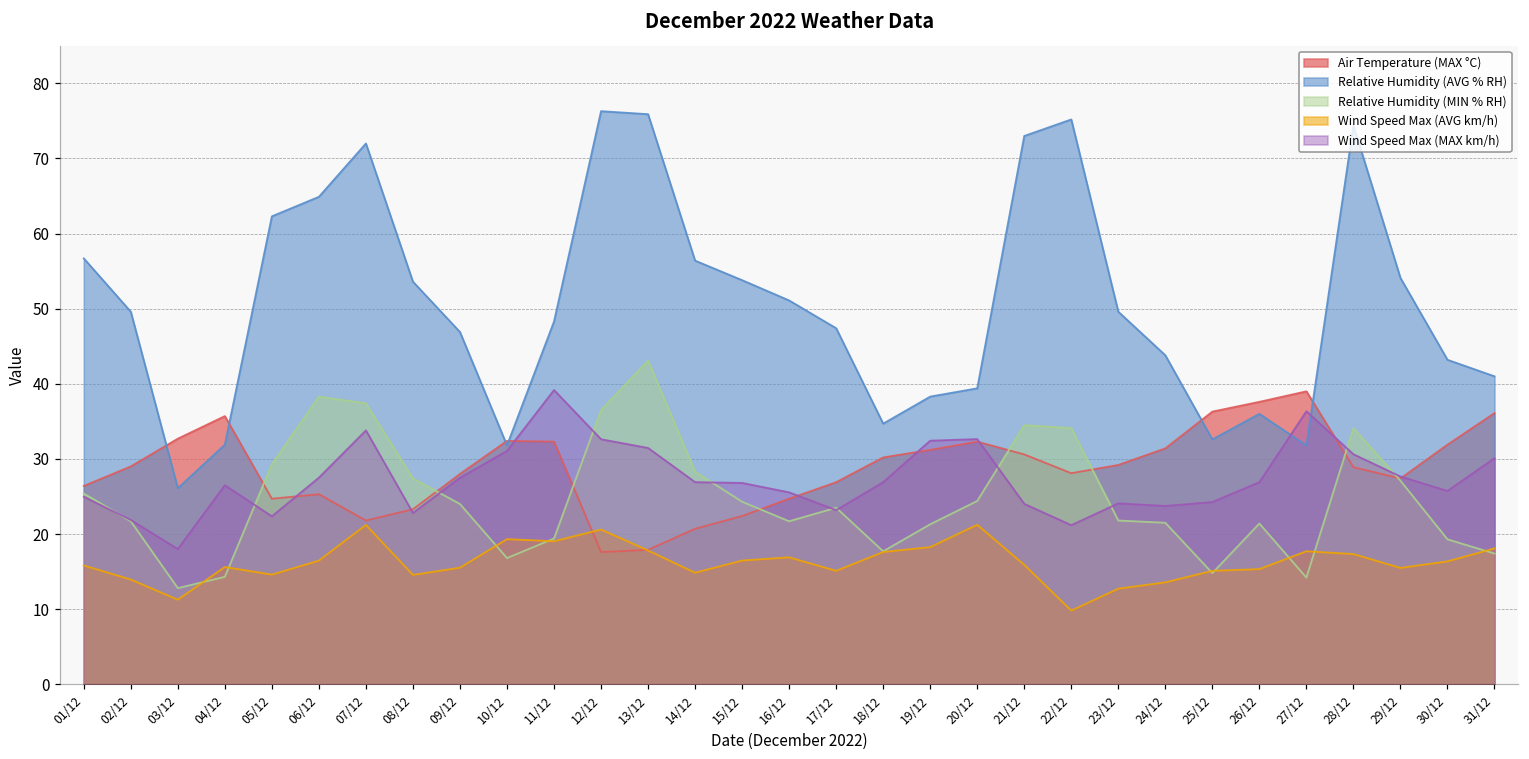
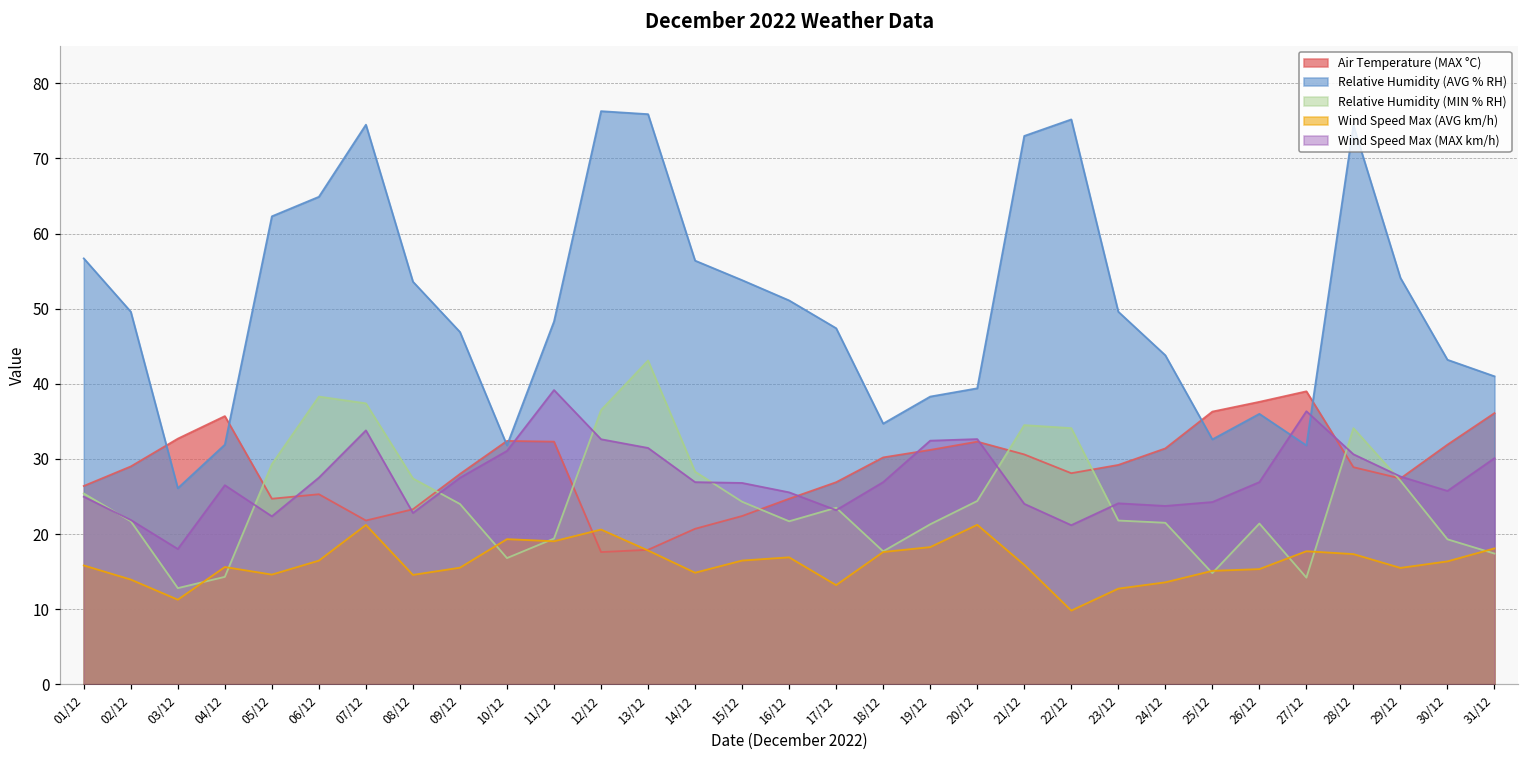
  {
    "Air Temperature (MAX °C)": {
      "01/12": 26,
      "02/12": 29,
      "03/12": 33,
      "04/12": 36,
      "05/12": 25,
      "06/12": 25,
      "07/12": 22,
      "08/12": 23,
      "09/12": 28,
      "10/12": 32,
      "11/12": 32,
      "12/12": 18,
      "14/12": 21,
      "15/12": 22,
      "16/12": 25,
      "17/12": 27,
      "18/12": 30,
      "19/12": 31,
      "21/12": 31,
      "22/12": 28,
      "23/12": 29,
      "24/12": 31,
      "25/12": 36,
      "26/12": 38,
      "27/12": 39,
      "28/12": 29,
      "30/12": 32,
      "31/12": 36
    },
    "Relative Humidity (AVG % RH)": {
      "01/12": 57,
      "02/12": 50,
      "03/12": 26,
      "04/12": 32,
      "05/12": 62,
      "06/12": 65,
-     "07/12": 72,
+     "07/12": 75,
      "08/12": 54,
      "09/12": 47,
      "10/12": 32,
      "11/12": 48,
      "12/12": 76,
      "13/12": 76,
      "14/12": 56,
      "15/12": 54,
      "16/12": 51,
      "17/12": 47,
      "18/12": 35,
      "19/12": 38,
      "20/12": 39,
      "21/12": 73,
      "22/12": 75,
      "23/12": 50,
      "24/12": 44,
      "25/12": 33,
      "26/12": 36,
      "27/12": 32,
      "29/12": 54,
      "30/12": 43,
      "31/12": 41
    },
    "Relative Humidity (MIN % RH)": {
      "01/12": 25,
      "03/12": 13,
      "04/12": 14,
      "05/12": 29,
      "06/12": 38,
      "07/12": 37,
      "08/12": 27,
      "09/12": 24,
      "10/12": 17,
      "12/12": 37,
      "13/12": 43,
      "14/12": 28,
      "15/12": 24,
      "16/12": 22,
      "19/12": 21,
      "20/12": 24,
      "21/12": 35,
      "22/12": 34,
      "23/12": 22,
      "24/12": 22,
      "26/12": 21,
      "27/12": 14,
      "28/12": 34,
      "30/12": 19,
      "31/12": 17
    },
    "Wind Speed Max (AVG km/h)": {
      "01/12": 16,
      "02/12": 14,
      "03/12": 11,
      "04/12": 16,
      "05/12": 15,
      "06/12": 16,
      "07/12": 21,
      "08/12": 15,
      "09/12": 16,
      "10/12": 19,
      "12/12": 21,
      "14/12": 15,
      "15/12": 16,
      "16/12": 17,
-     "17/12": 15,
+     "17/12": 13,
      "19/12": 18,
      "20/12": 21,
      "21/12": 16,
      "22/12": 10,
      "23/12": 13,
      "24/12": 14,
      "26/12": 15,
      "27/12": 18,
      "28/12": 17,
      "29/12": 15,
      "30/12": 16,
      "31/12": 18
    },
    "Wind Speed Max (MAX km/h)": {
      "01/12": 25,
      "03/12": 18,
      "04/12": 27,
      "05/12": 22,
      "06/12": 28,
      "07/12": 34,
      "08/12": 23,
      "09/12": 27,
      "10/12": 31,
      "11/12": 39,
      "12/12": 33,
      "13/12": 31,
      "14/12": 27,
      "15/12": 27,
      "16/12": 26,
      "18/12": 27,
      "19/12": 32,
      "21/12": 24,
      "22/12": 21,
      "23/12": 24,
      "24/12": 24,
      "25/12": 24,
      "26/12": 27,
      "27/12": 36,
      "28/12": 31,
      "30/12": 26,
      "31/12": 30
    }
  }
